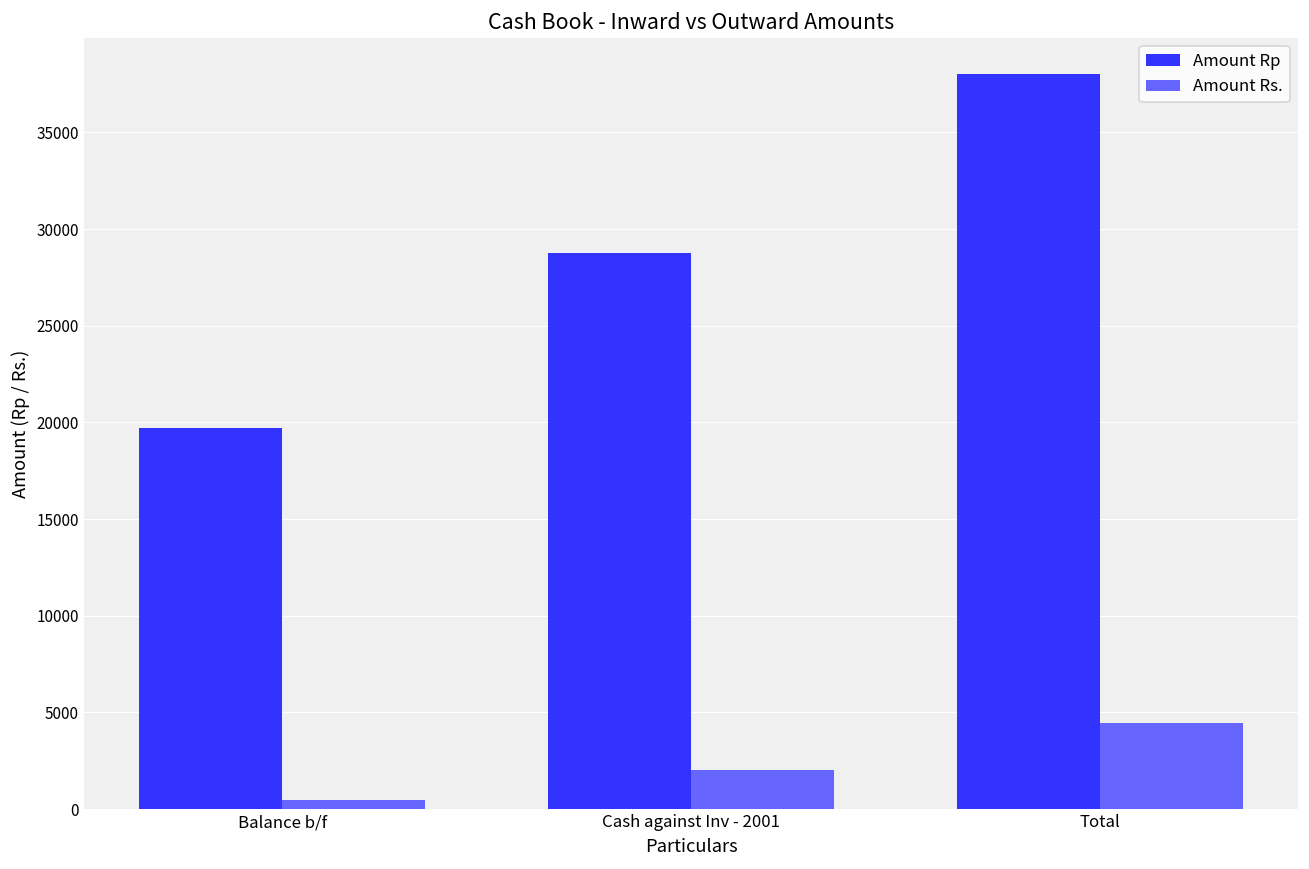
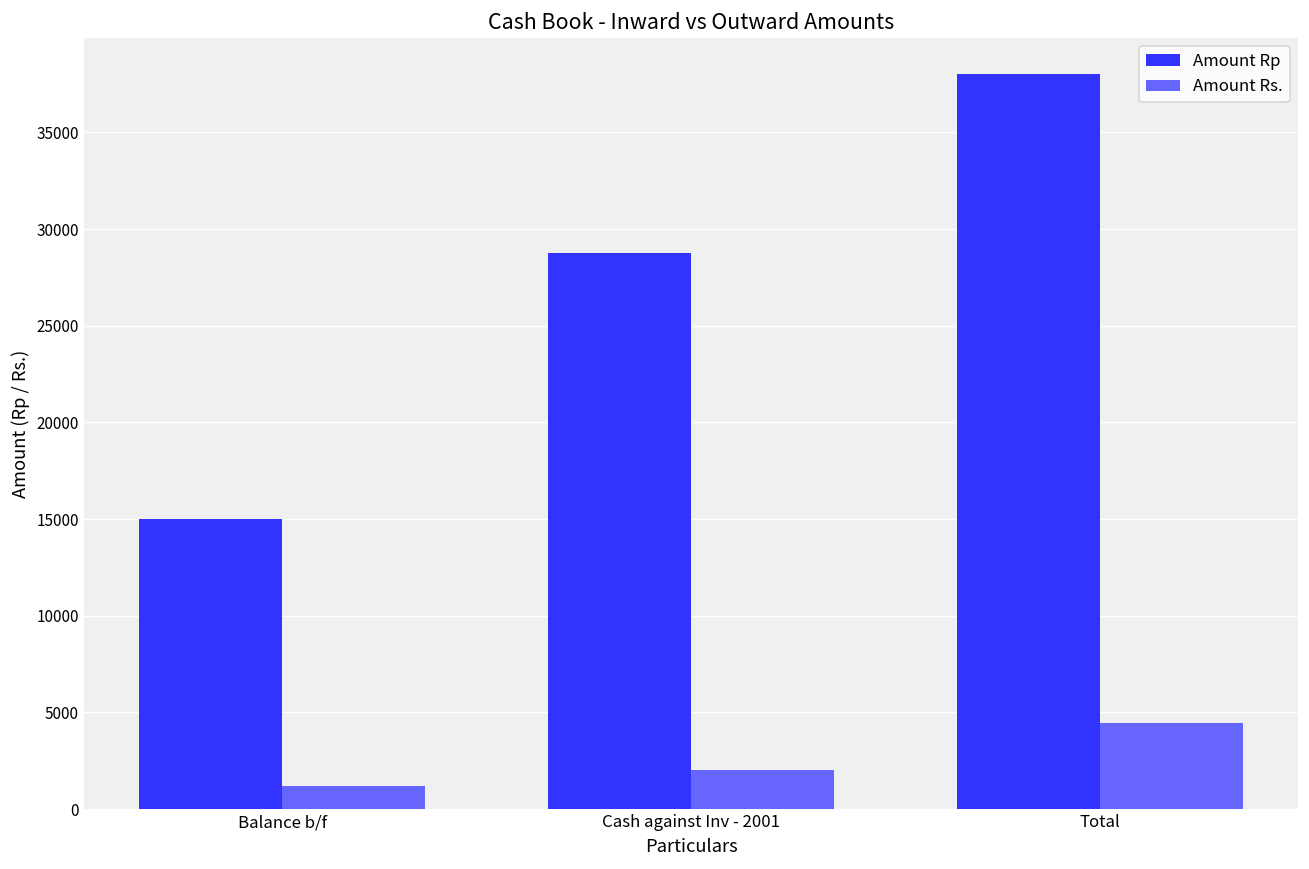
  {
    "Amount Rp": {
-     "Balance b/f": 19700,
+     "Balance b/f": 15000,
      "Cash against Inv - 2001": 28800,
      "Total": 38000
    },
    "Amount Rs.": {
-     "Balance b/f": 500,
+     "Balance b/f": 1200,
      "Cash against Inv - 2001": 2000,
      "Total": 4500
    }
  }
